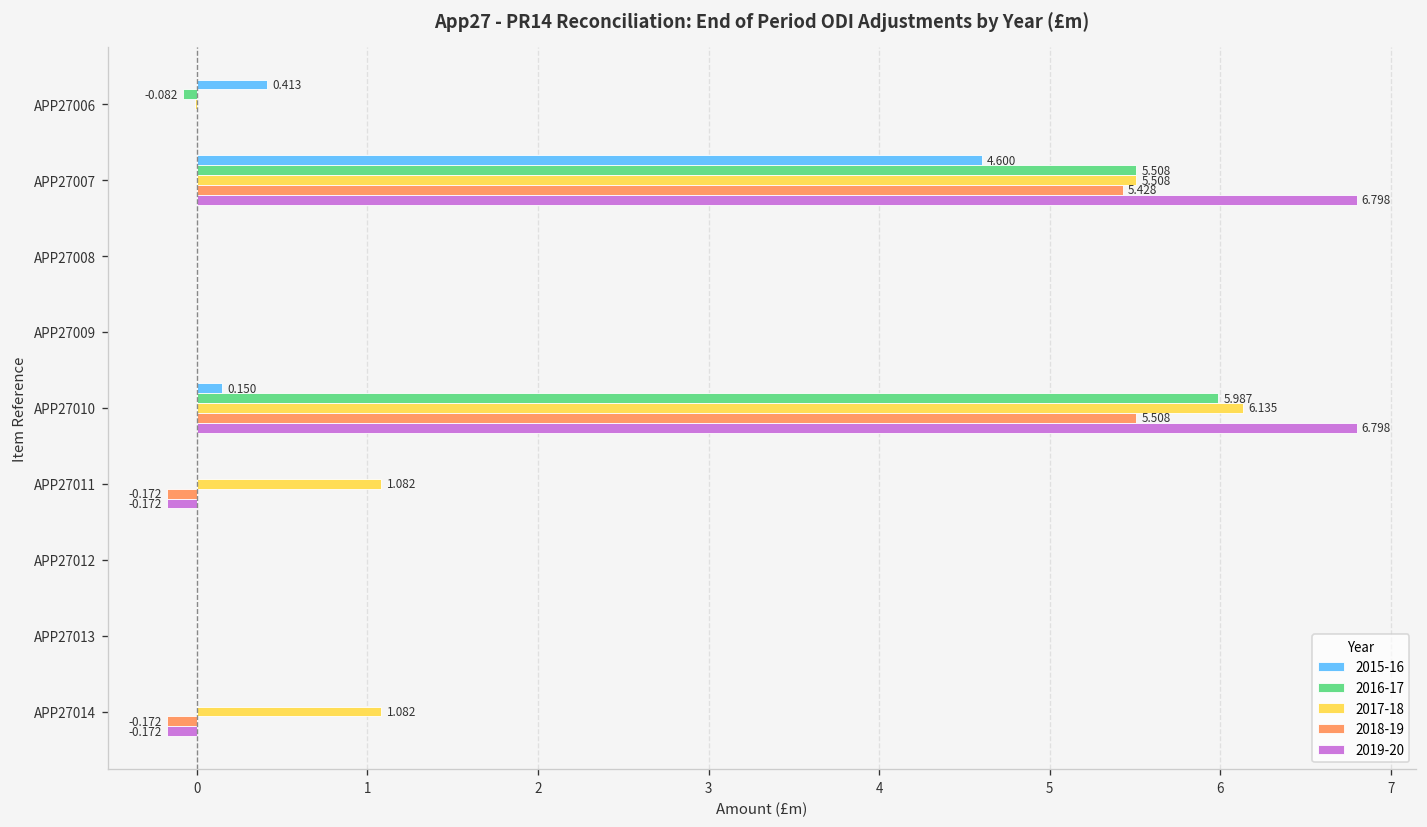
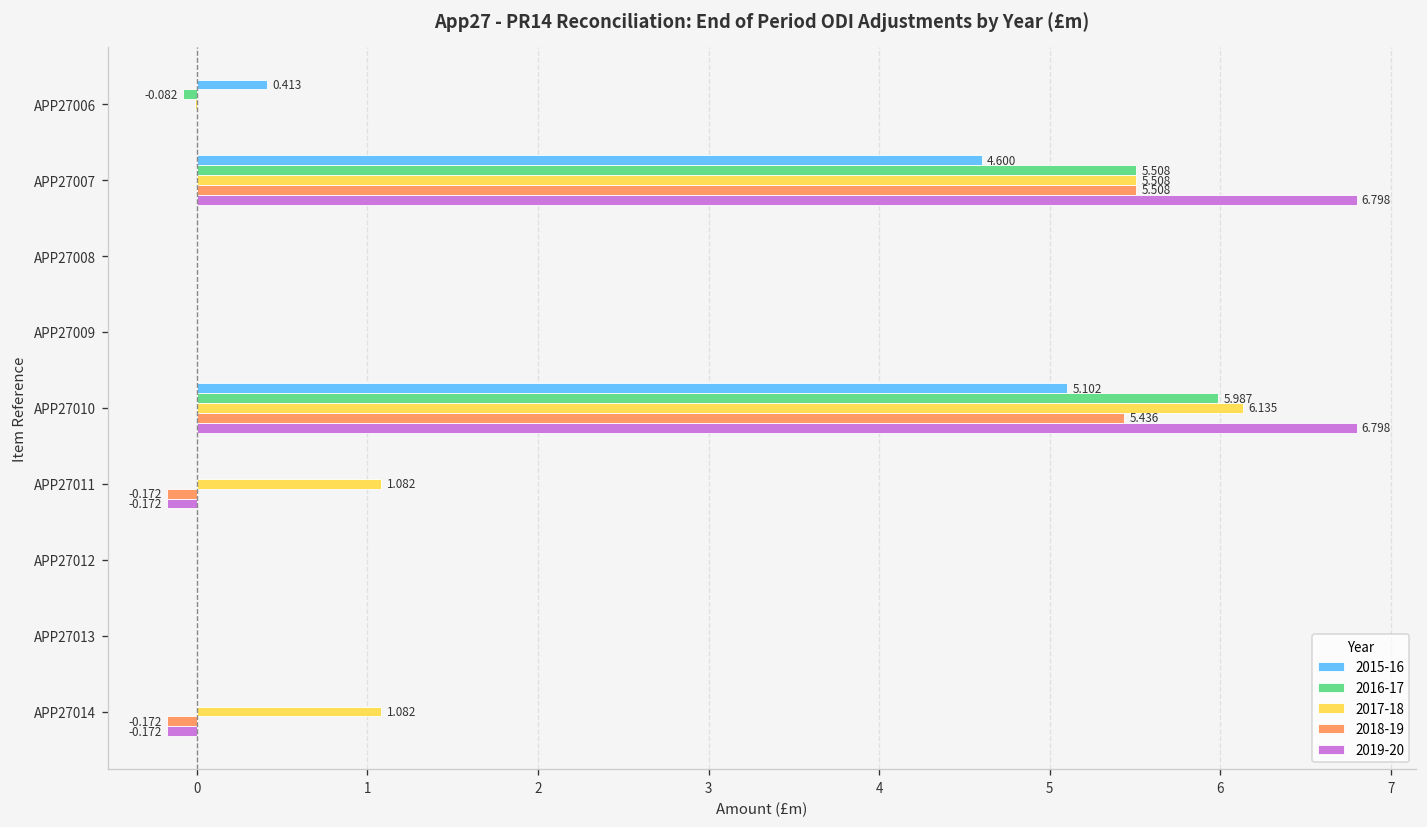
  {
    "2015-16": {
      "APP27006": 0.413,
      "APP27007": 4.600,
-     "APP27010": 0.150
+     "APP27010": 5.102
    },
    "2016-17": {
      "APP27006": -0.082,
      "APP27010": 5.987
    },
    "2017-18": {
      "APP27010": 6.135,
      "APP27011": 1.082,
      "APP27014": 1.082
    },
    "2018-19": {
-     "APP27007": 5.428,
-     "APP27010": 5.508
+     "APP27007": 5.508,
+     "APP27010": 5.436
    },
    "2019-20": {
      "APP27007": 6.798,
      "APP27010": 6.798
    }
  }
